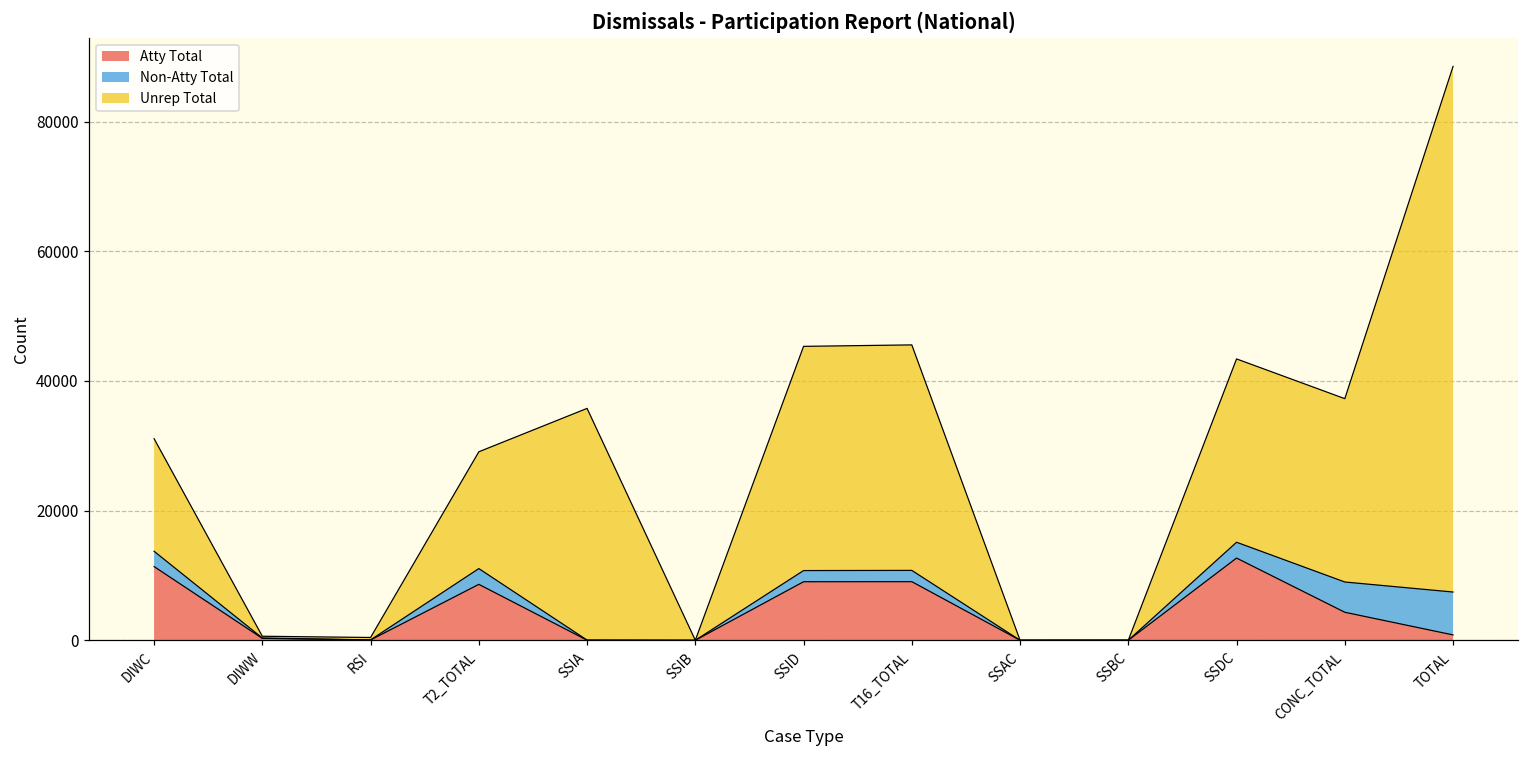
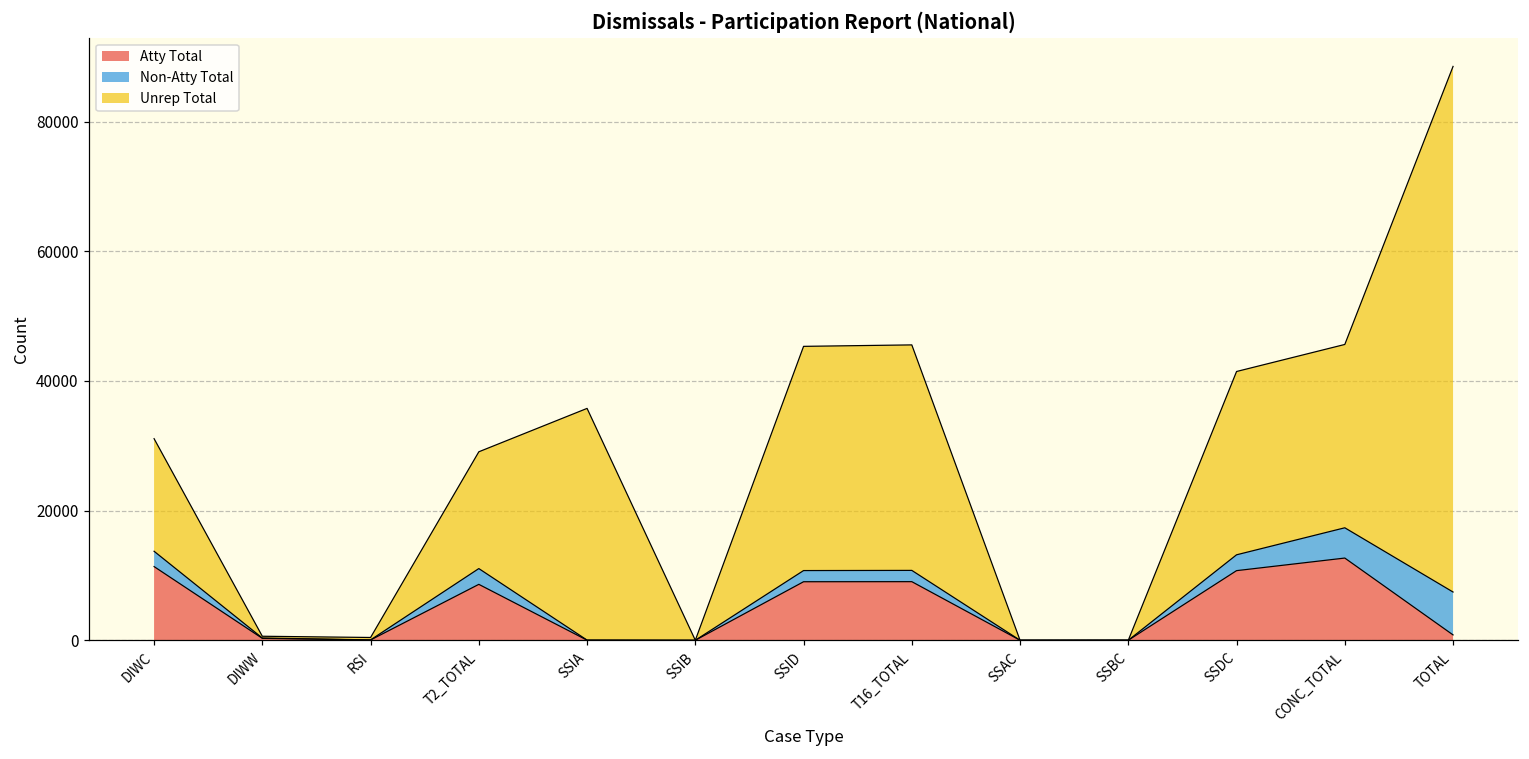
  {
    "Atty Total": {
      "DIWC": 11000,
      "T2_TOTAL": 9000,
      "SSID": 9000,
      "T16_TOTAL": 9000,
-     "SSDC": 13000,
-     "CONC_TOTAL": 4000,
+     "SSDC": 11000,
+     "CONC_TOTAL": 13000,
      "TOTAL": 1000
    },
    "Non-Atty Total": {
      "DIWC": 2000,
      "T2_TOTAL": 2000,
      "SSID": 2000,
      "T16_TOTAL": 2000,
      "SSDC": 2000,
      "CONC_TOTAL": 5000,
      "TOTAL": 7000
    },
    "Unrep Total": {
      "DIWC": 17000,
      "T2_TOTAL": 18000,
      "SSIA": 36000,
      "SSID": 35000,
      "T16_TOTAL": 35000,
      "SSDC": 28000,
      "CONC_TOTAL": 28000,
      "TOTAL": 81000
    }
  }
